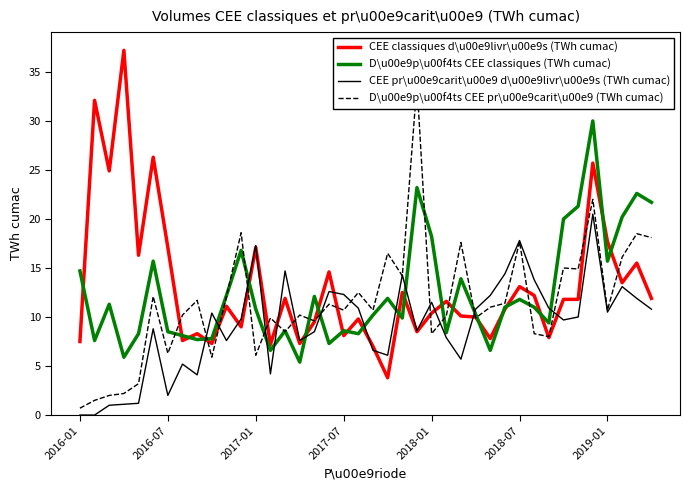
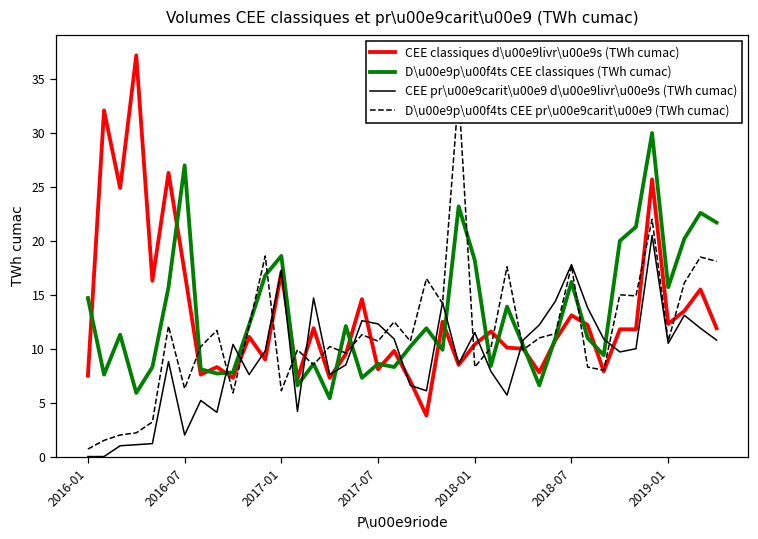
  {
    "CEE classiques d\\u00e9livr\\u00e9s (TWh cumac)": {
      "2016-01": 8,
      "2016-07": 17,
      "2017-07": 8,
      "2018-01": 10,
      "2018-07": 13,
-     "2019-01": 18
+     "2019-01": 12
    },
    "D\\u00e9p\\u00f4ts CEE classiques (TWh cumac)": {
      "2016-01": 15,
-     "2016-07": 9,
-     "2017-01": 11,
+     "2016-07": 27,
+     "2017-01": 19,
      "2017-07": 9,
      "2018-01": 18,
-     "2018-07": 12,
+     "2018-07": 16,
      "2019-01": 16
    }
  }
